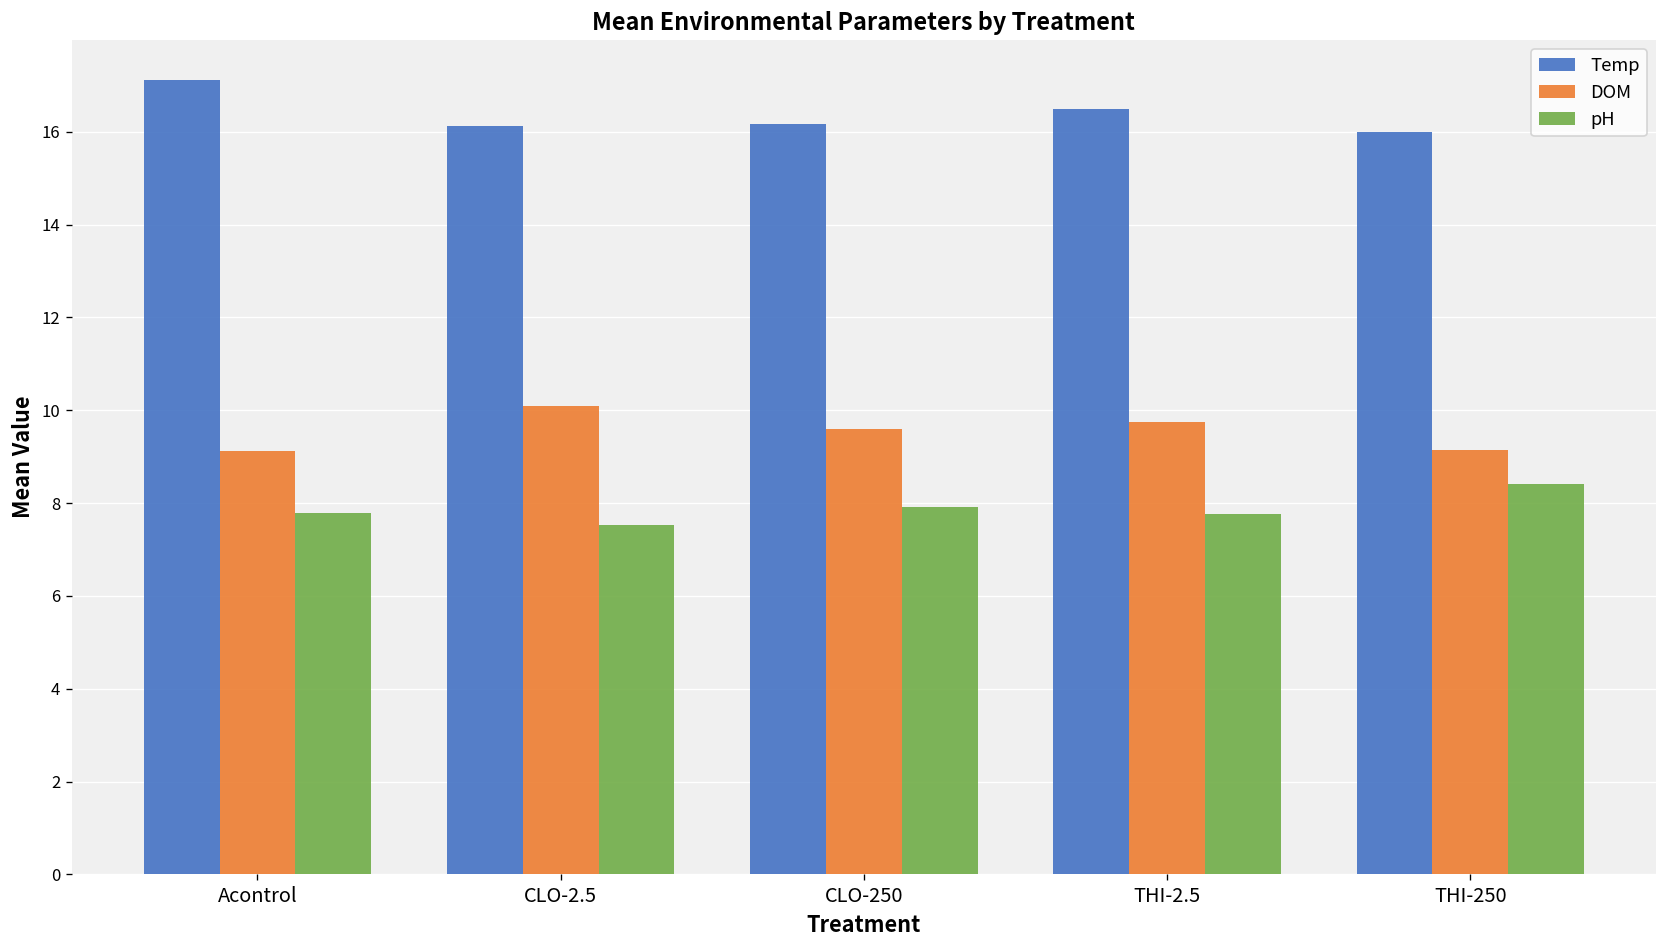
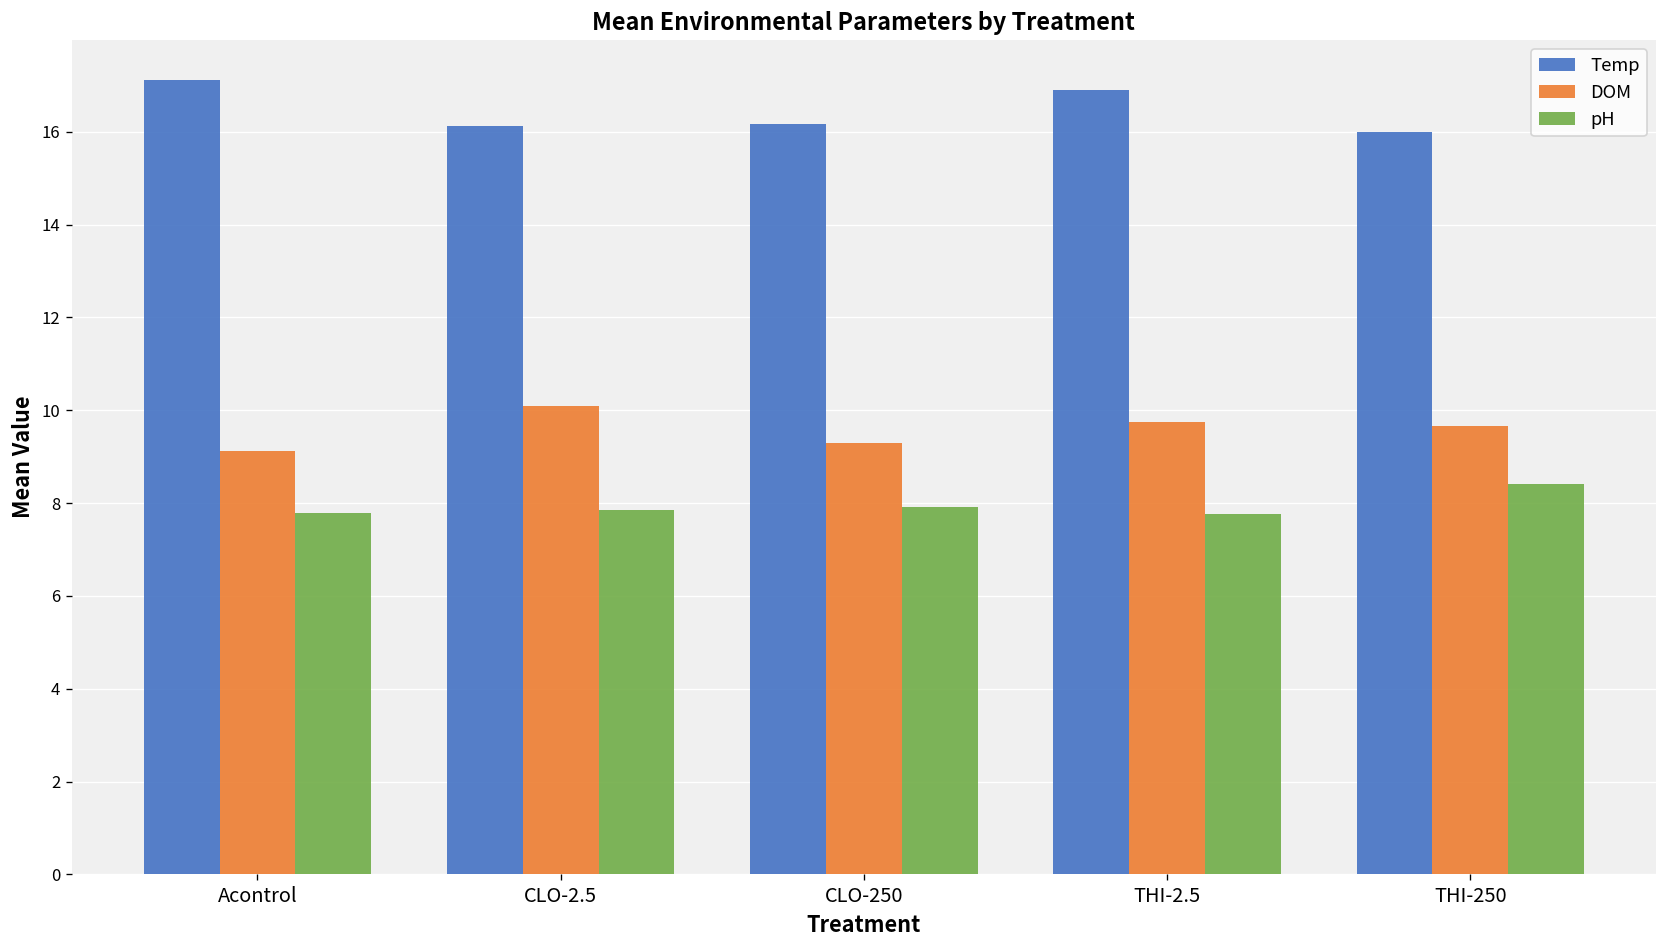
  {
    "Temp": {
      "Acontrol": 17.1,
      "CLO-2.5": 16.1,
      "CLO-250": 16.2,
-     "THI-2.5": 16.5,
+     "THI-2.5": 16.9,
      "THI-250": 16.0
    },
    "DOM": {
      "Acontrol": 9.1,
      "CLO-2.5": 10.1,
-     "CLO-250": 9.6,
+     "CLO-250": 9.3,
      "THI-2.5": 9.8,
-     "THI-250": 9.2
+     "THI-250": 9.7
    },
    "pH": {
      "Acontrol": 7.8,
-     "CLO-2.5": 7.5,
+     "CLO-2.5": 7.9,
      "CLO-250": 7.9,
      "THI-2.5": 7.8,
      "THI-250": 8.4
    }
  }
